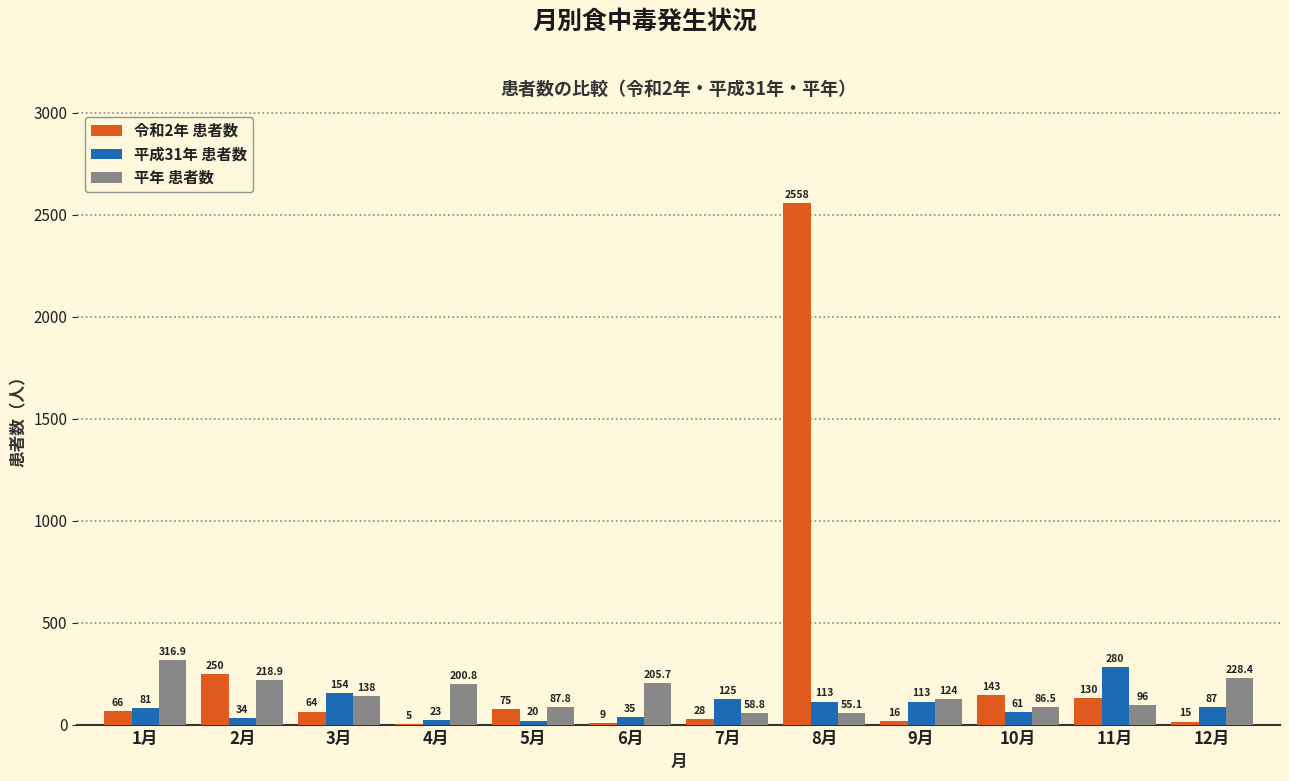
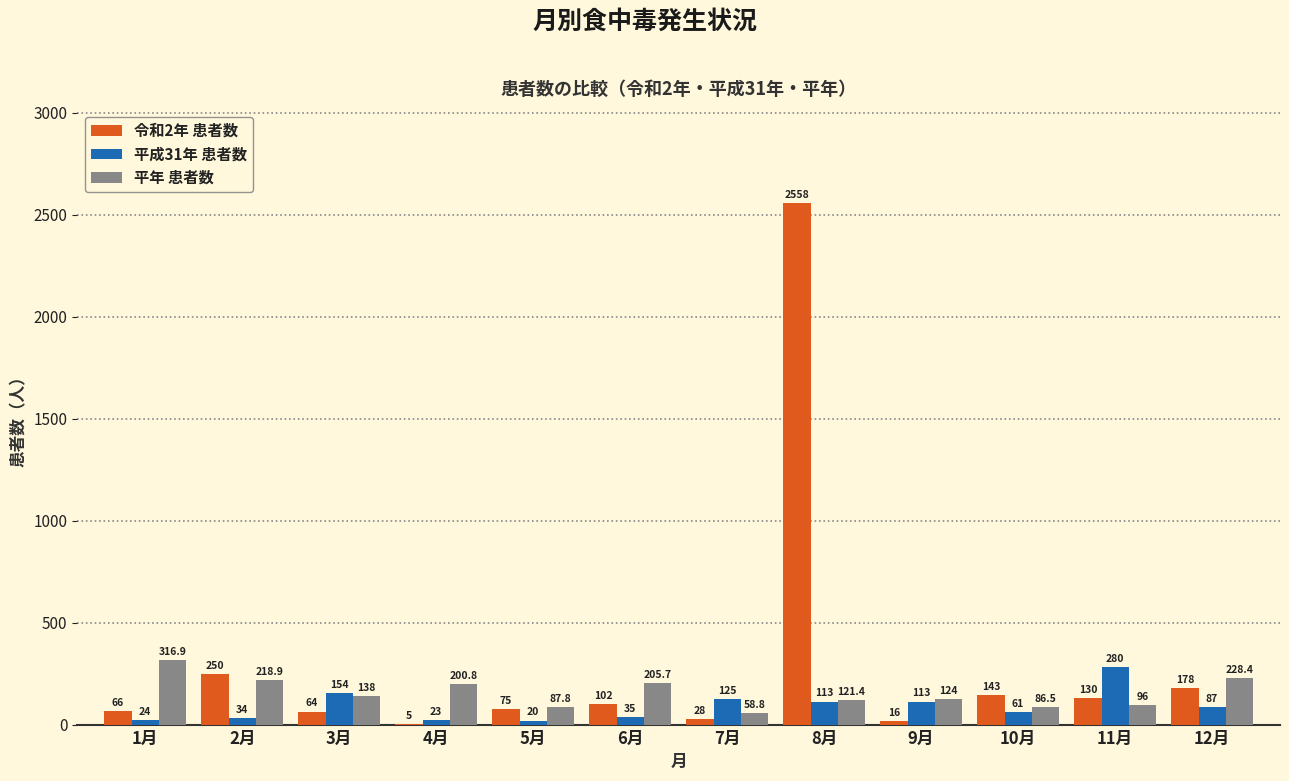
  {
    "令和2年 患者数": {
      "1月": 66,
      "2月": 250,
      "3月": 64,
      "4月": 5,
      "5月": 75,
-     "6月": 9,
+     "6月": 102,
      "7月": 28,
      "8月": 2558,
      "9月": 16,
      "10月": 143,
      "11月": 130,
-     "12月": 15
+     "12月": 178
    },
    "平成31年 患者数": {
-     "1月": 81,
+     "1月": 24,
      "2月": 34,
      "3月": 154,
      "4月": 23,
      "5月": 20,
      "6月": 35,
      "7月": 125,
      "8月": 113,
      "9月": 113,
      "10月": 61,
      "11月": 280,
      "12月": 87
    },
    "平年 患者数": {
      "1月": 316.9,
      "2月": 218.9,
      "3月": 138,
      "4月": 200.8,
      "5月": 87.8,
      "6月": 205.7,
      "7月": 58.8,
-     "8月": 55.1,
+     "8月": 121.4,
      "9月": 124,
      "10月": 86.5,
      "11月": 96,
      "12月": 228.4
    }
  }
